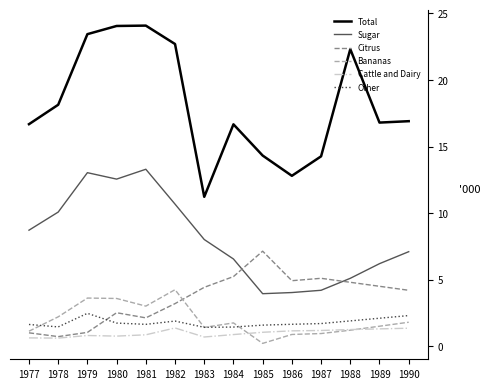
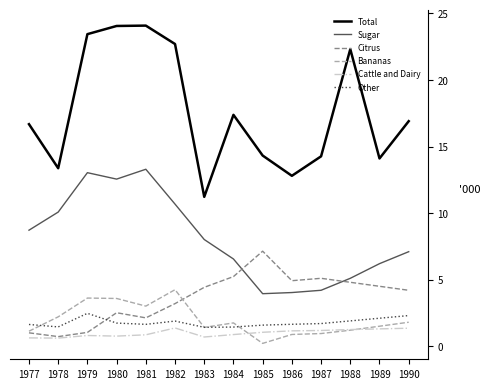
  {
    "Total": {
      "1977": 16.7,
-     "1978": 18.1,
+     "1978": 13.4,
      "1979": 23.4,
      "1980": 24.1,
      "1981": 24.1,
      "1982": 22.7,
      "1983": 11.2,
-     "1984": 16.7,
+     "1984": 17.4,
      "1985": 14.3,
      "1986": 12.8,
      "1987": 14.3,
      "1988": 22.3,
-     "1989": 16.8,
+     "1989": 14.1,
      "1990": 16.9
    }
  }
